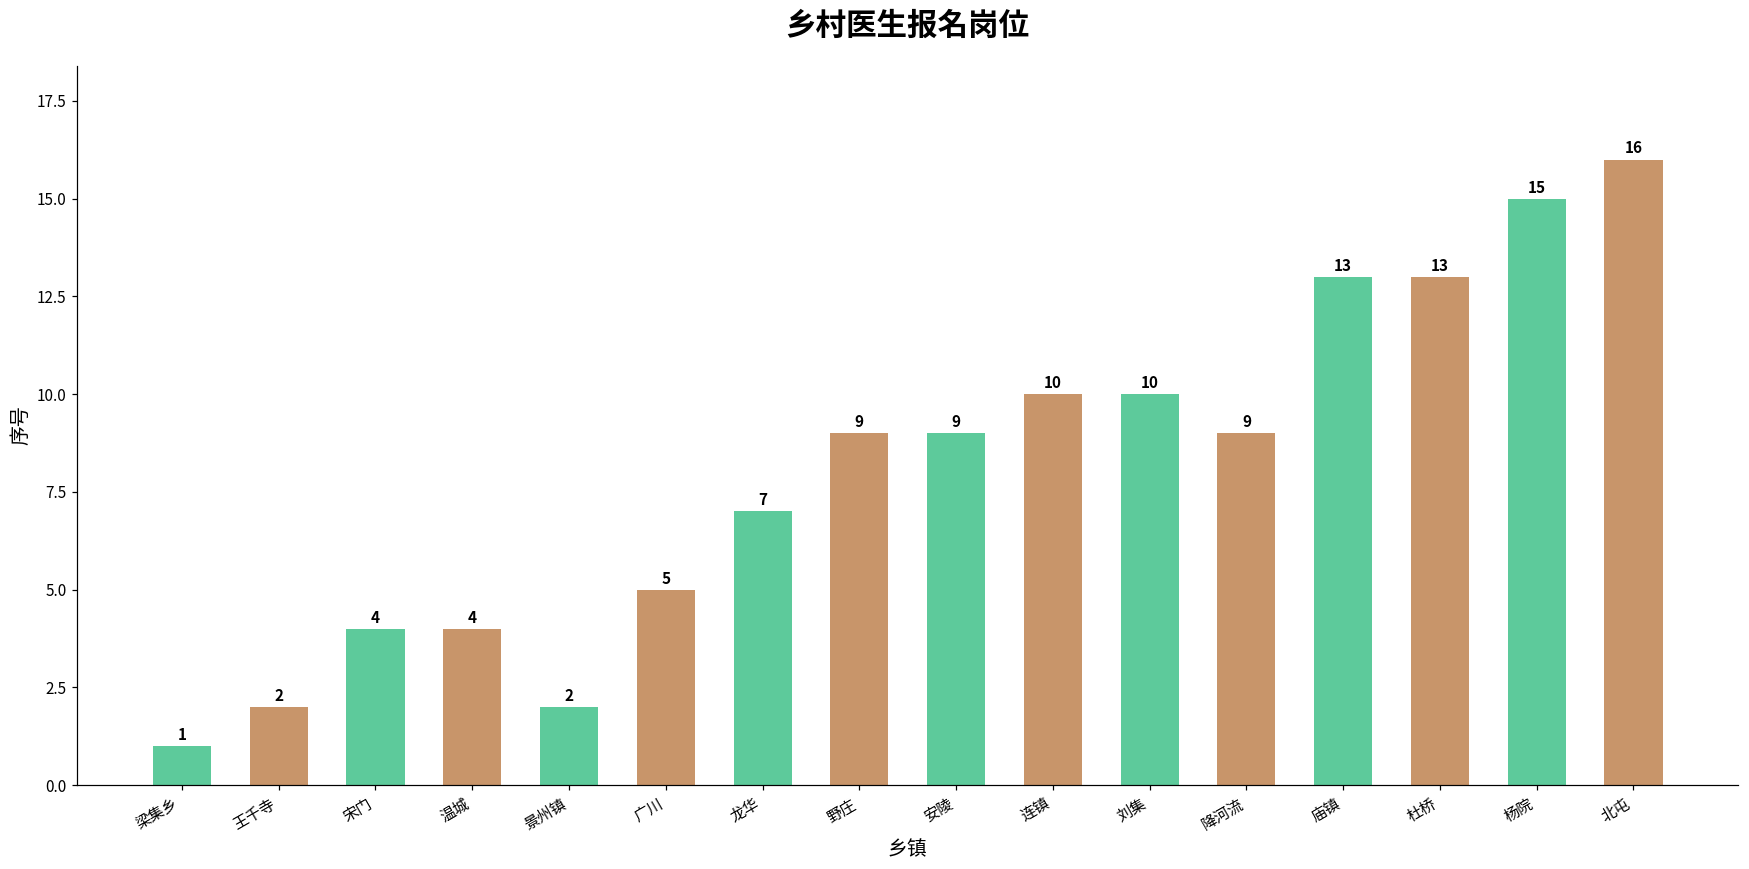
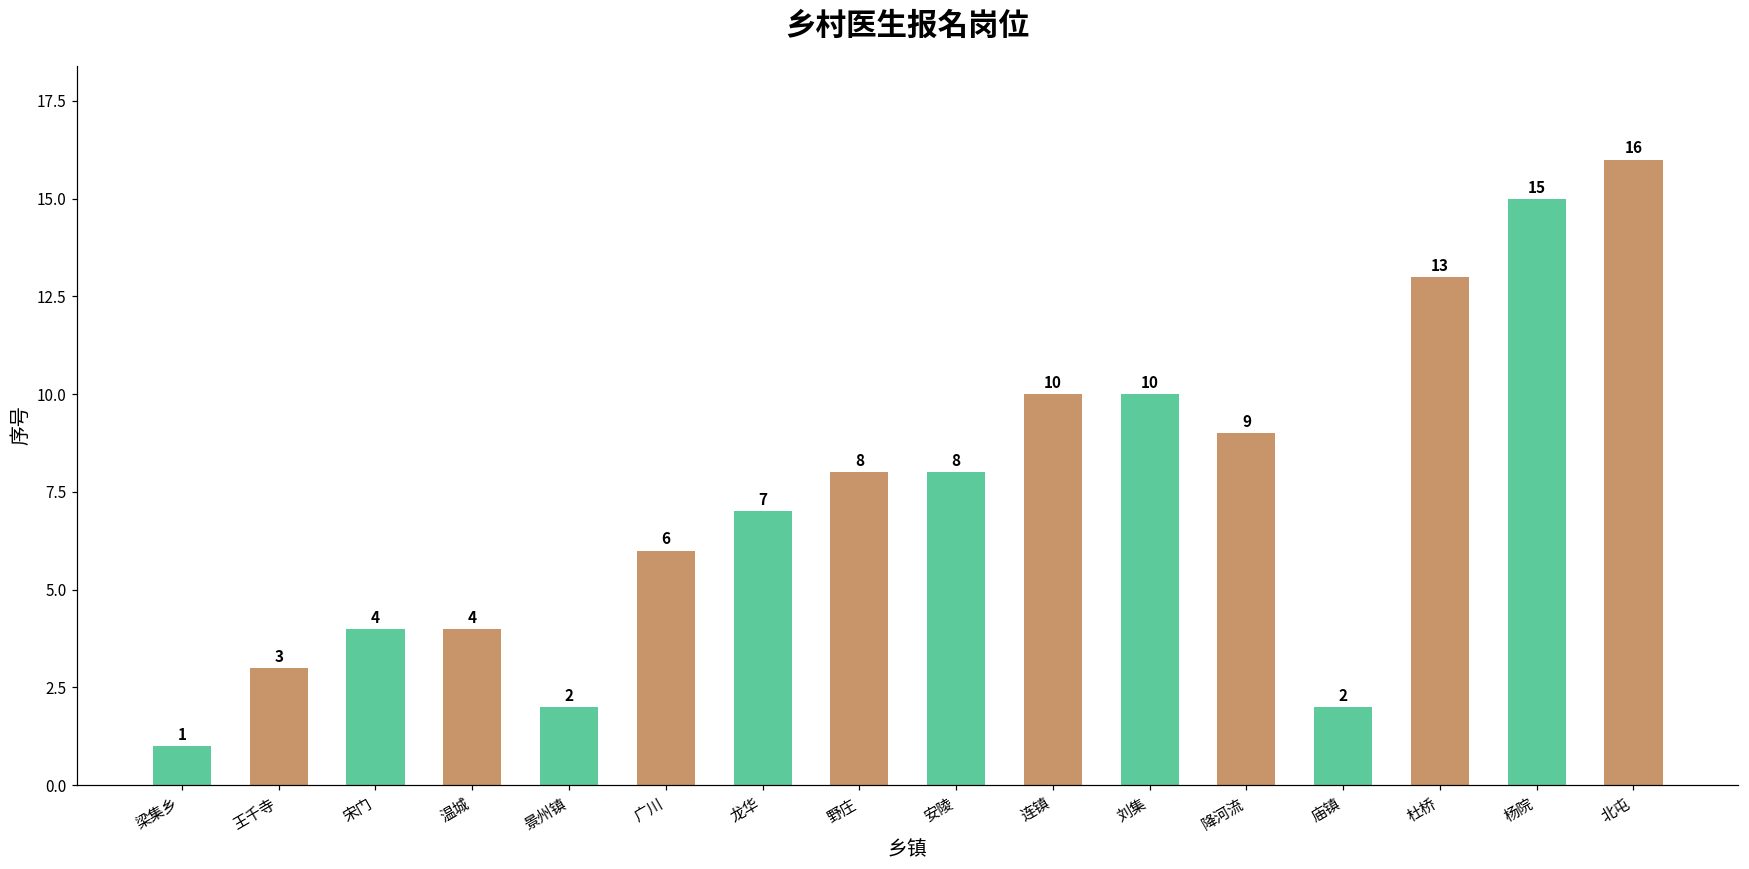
  {
    "梁集乡": 1,
-   "王千寺": 2,
+   "王千寺": 3,
    "宋门": 4,
    "温城": 4,
    "景州镇": 2,
-   "广川": 5,
+   "广川": 6,
    "龙华": 7,
-   "野庄": 9,
-   "安陵": 9,
+   "野庄": 8,
+   "安陵": 8,
    "连镇": 10,
    "刘集": 10,
    "降河流": 9,
-   "庙镇": 13,
+   "庙镇": 2,
    "杜桥": 13,
    "杨院": 15,
    "北屯": 16
  }
